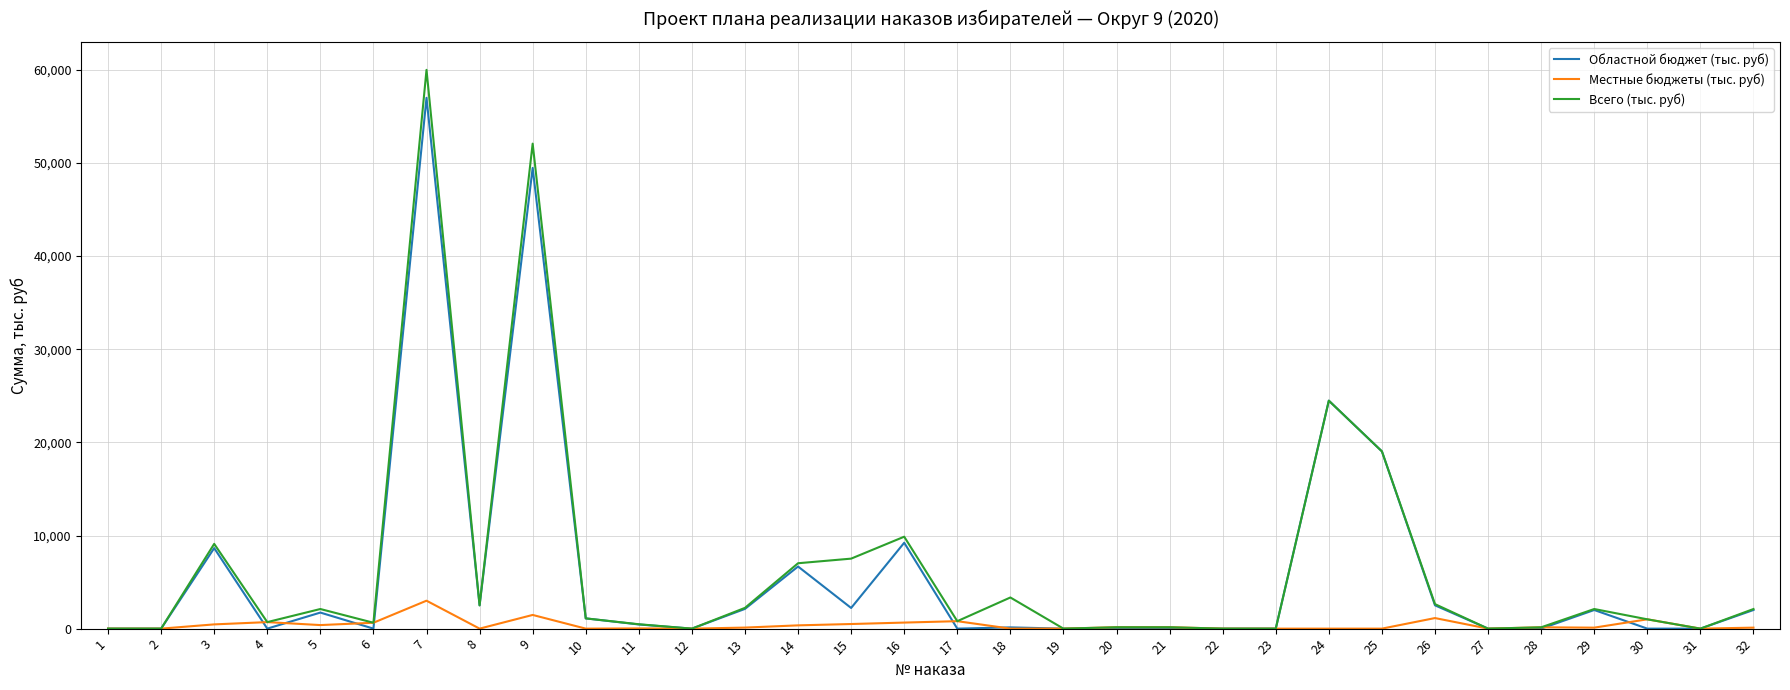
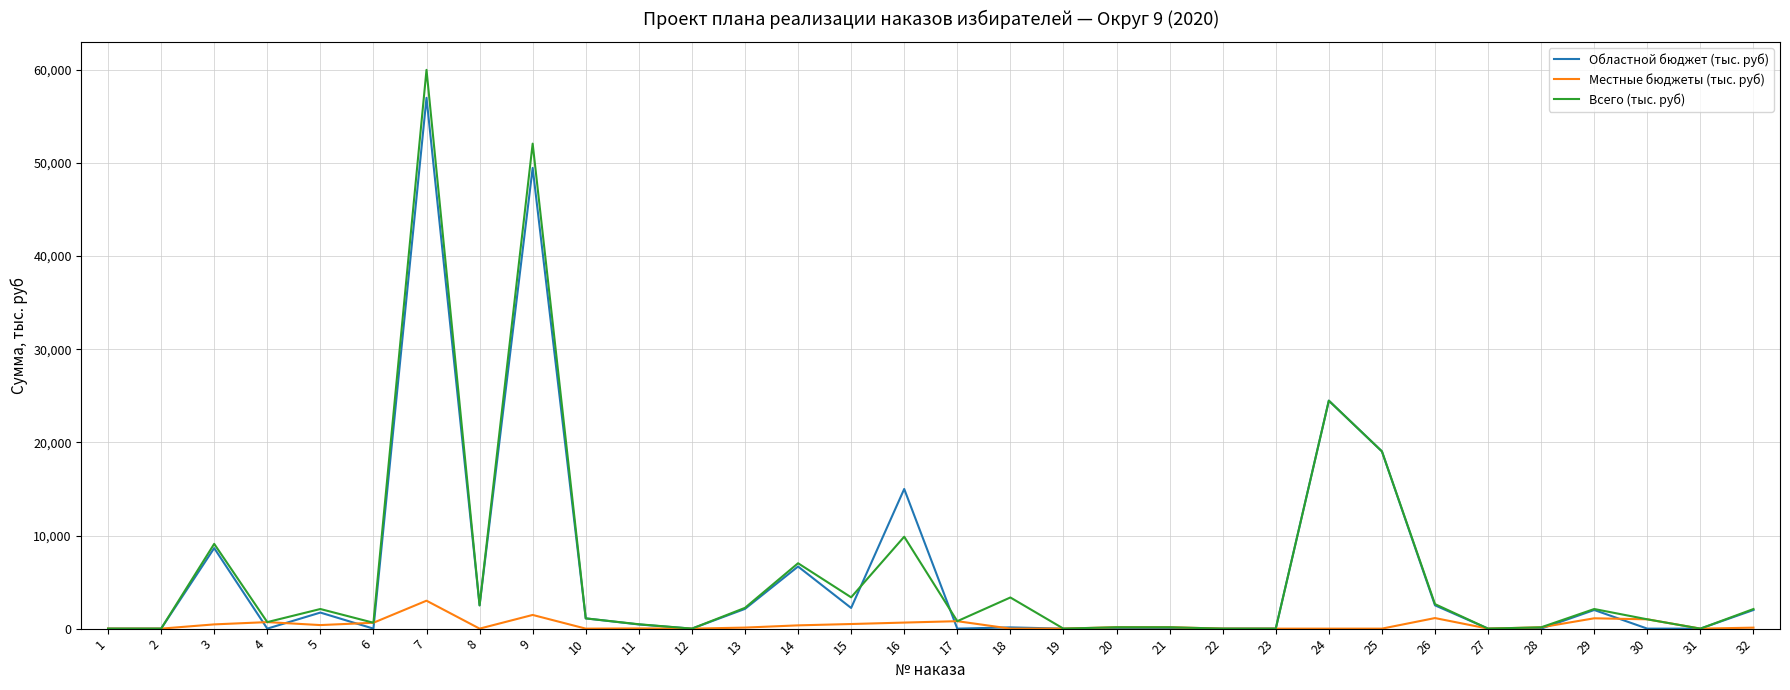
  {
    "Областной бюджет (тыс. руб)": {
      "3": "9,000",
      "4": "0",
      "5": "2,000",
      "6": "0",
      "7": "57,000",
      "9": "49,000",
      "14": "7,000",
      "15": "2,000",
-     "16": "9,000",
+     "16": "15,000",
      "17": "0",
      "30": "0"
    },
    "Местные бюджеты (тыс. руб)": {
      "3": "0",
      "5": "0",
      "7": "3,000",
      "8": "0",
      "9": "1,000",
      "10": "0",
      "11": "0",
      "13": "0",
      "14": "0",
      "15": "0",
      "16": "1,000",
      "24": "0",
      "25": "0",
      "26": "1,000",
-     "29": "0",
+     "29": "1,000",
      "32": "0"
    },
    "Всего (тыс. руб)": {
      "3": "9,000",
      "5": "2,000",
      "7": "60,000",
      "9": "52,000",
      "14": "7,000",
-     "15": "8,000",
+     "15": "3,000",
      "16": "10,000",
      "18": "3,000"
    }
  }
